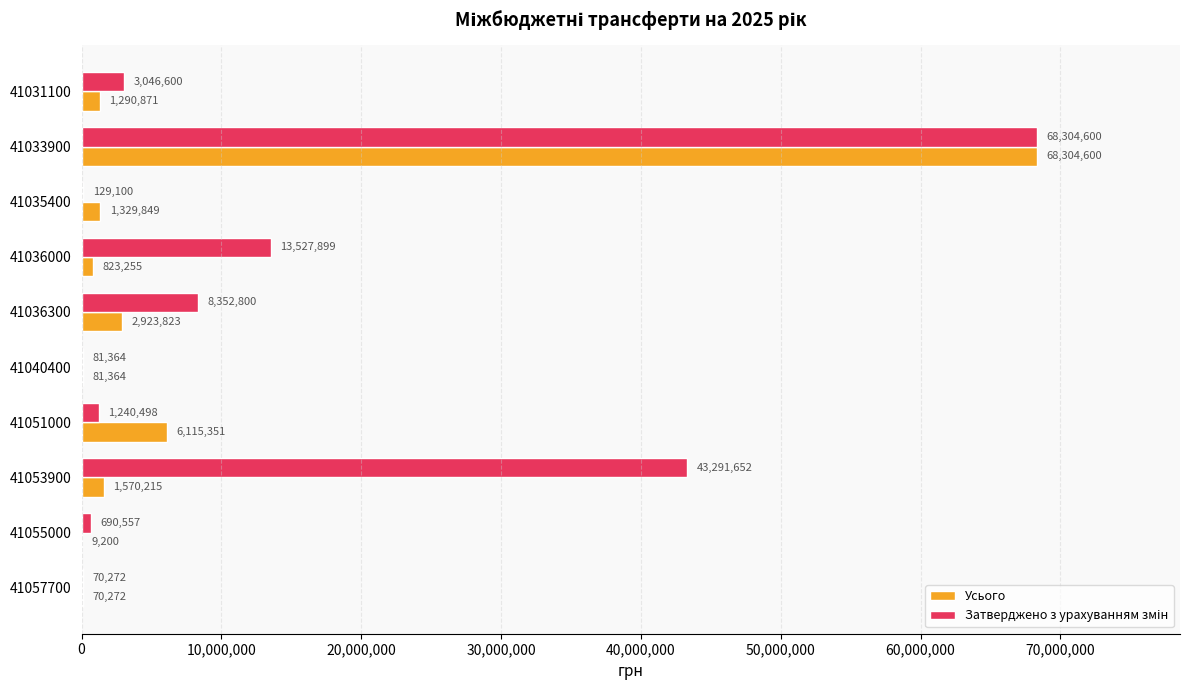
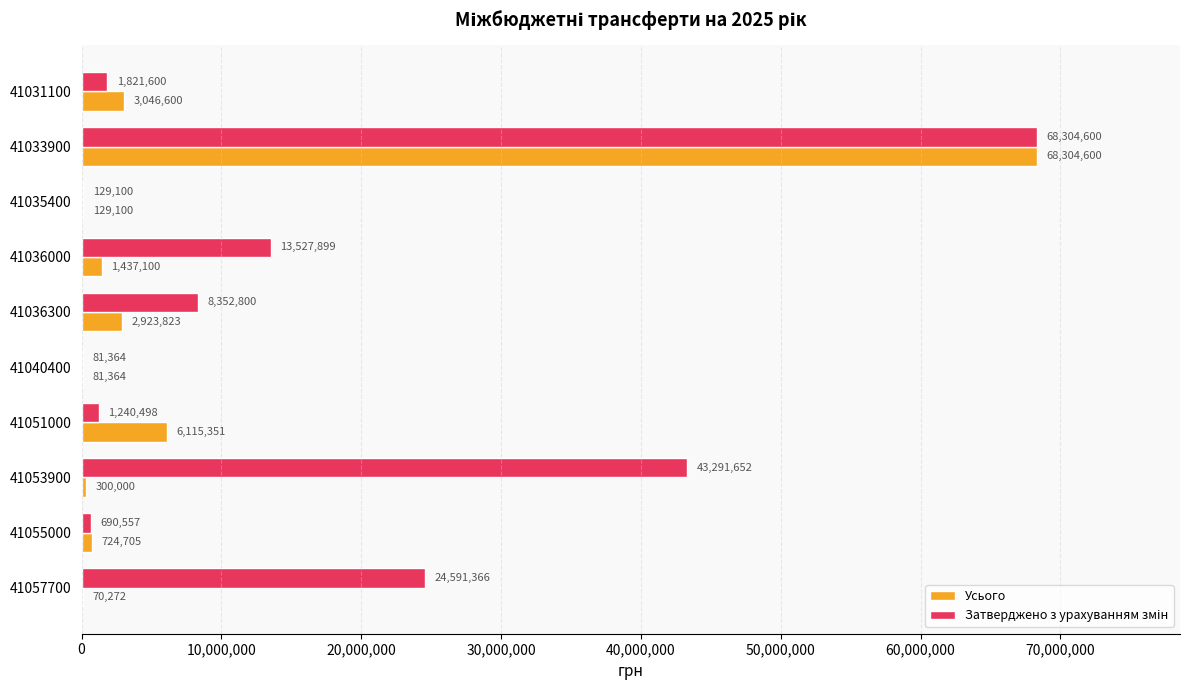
  {
    "Усього": {
-     "41031100": "1,290,871",
+     "41031100": "3,046,600",
      "41033900": "68,304,600",
-     "41035400": "1,329,849",
-     "41036000": "823,255",
+     "41035400": "129,100",
+     "41036000": "1,437,100",
      "41036300": "2,923,823",
      "41040400": "81,364",
      "41051000": "6,115,351",
-     "41053900": "1,570,215",
-     "41055000": "9,200",
+     "41053900": "300,000",
+     "41055000": "724,705",
      "41057700": "70,272"
    },
    "Затверджено з урахуванням змін": {
-     "41031100": "3,046,600",
+     "41031100": "1,821,600",
      "41033900": "68,304,600",
      "41035400": "129,100",
      "41036000": "13,527,899",
      "41036300": "8,352,800",
      "41040400": "81,364",
      "41051000": "1,240,498",
      "41053900": "43,291,652",
      "41055000": "690,557",
-     "41057700": "70,272"
+     "41057700": "24,591,366"
    }
  }
